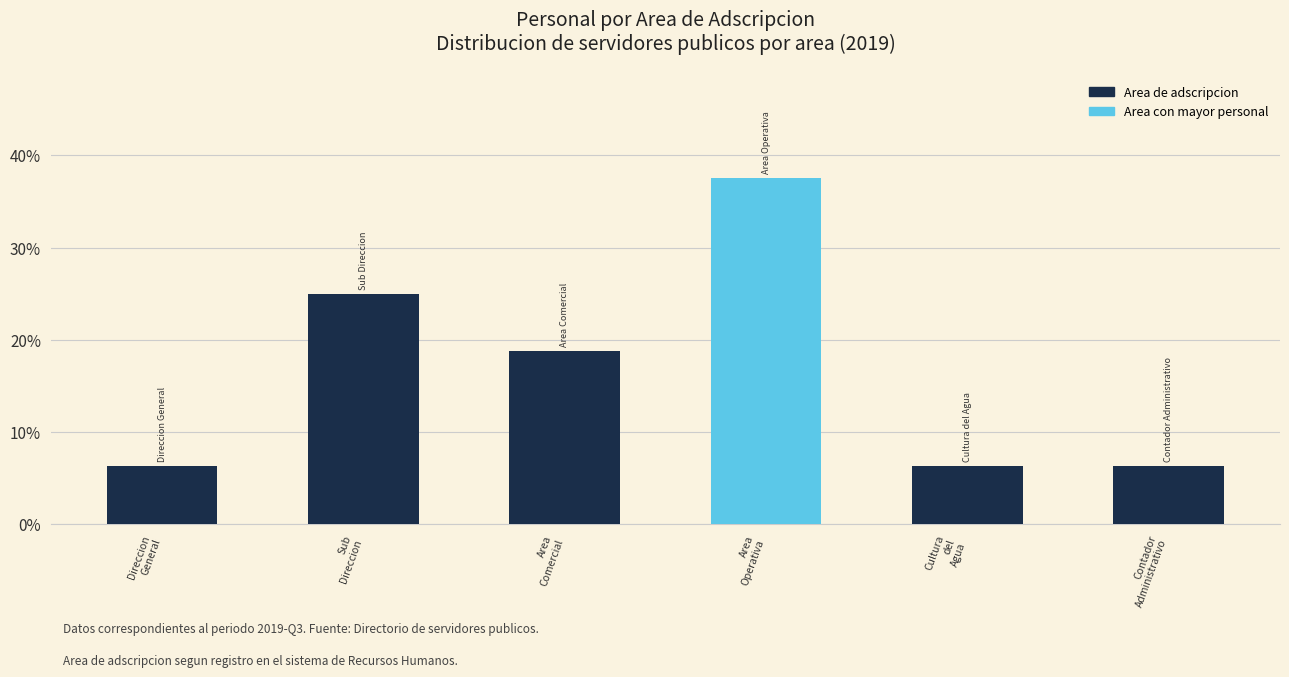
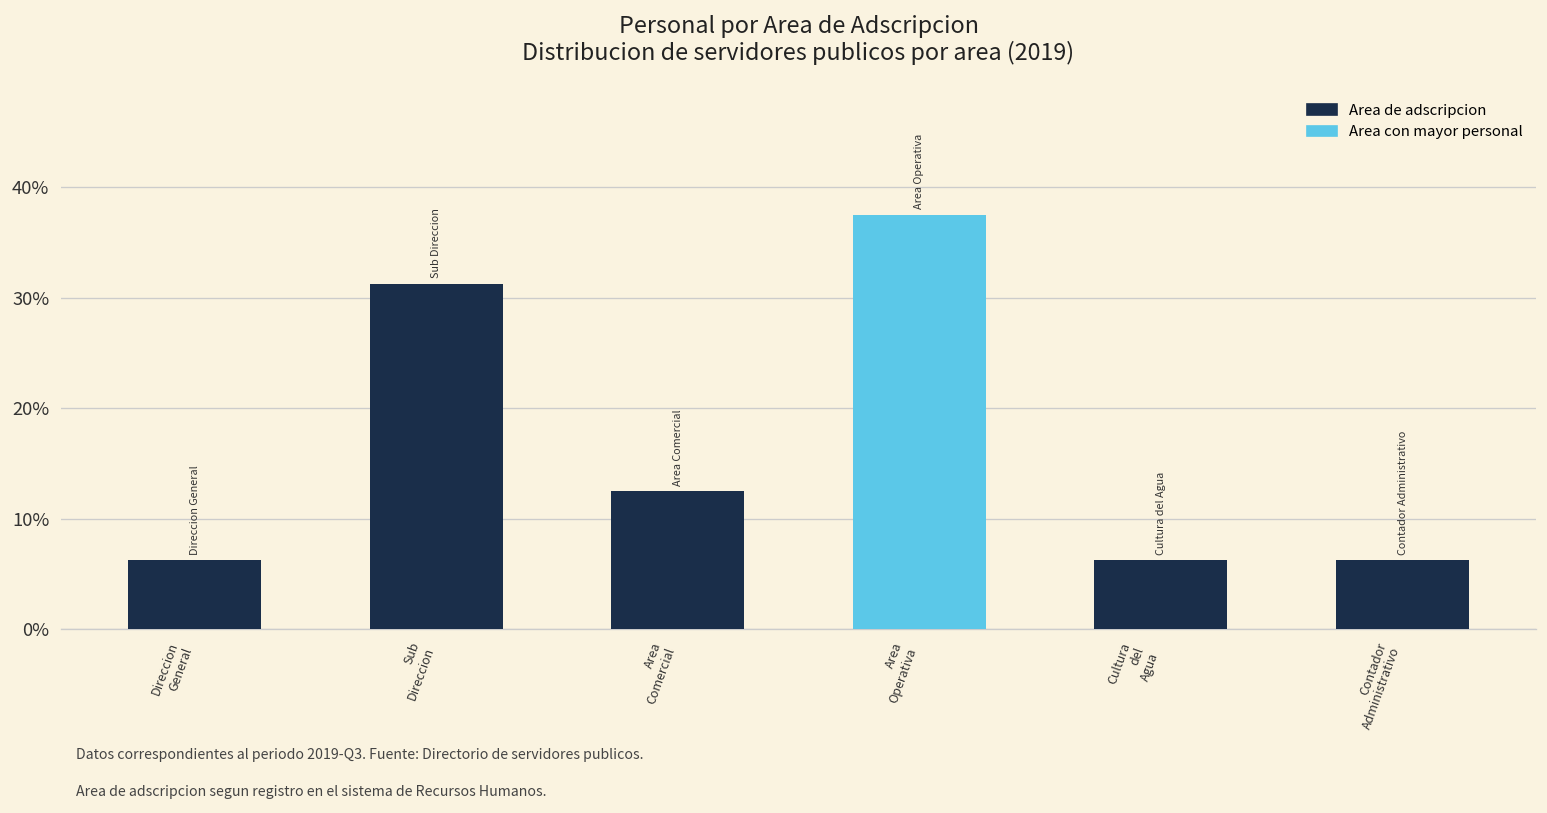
  {
    "Direccion General": "6%",
-   "Sub Direccion": "25%",
-   "Area Comercial": "19%",
+   "Sub Direccion": "31%",
+   "Area Comercial": "13%",
    "Area Operativa": "38%",
    "Cultura del Agua": "6%",
    "Contador Administrativo": "6%"
  }
